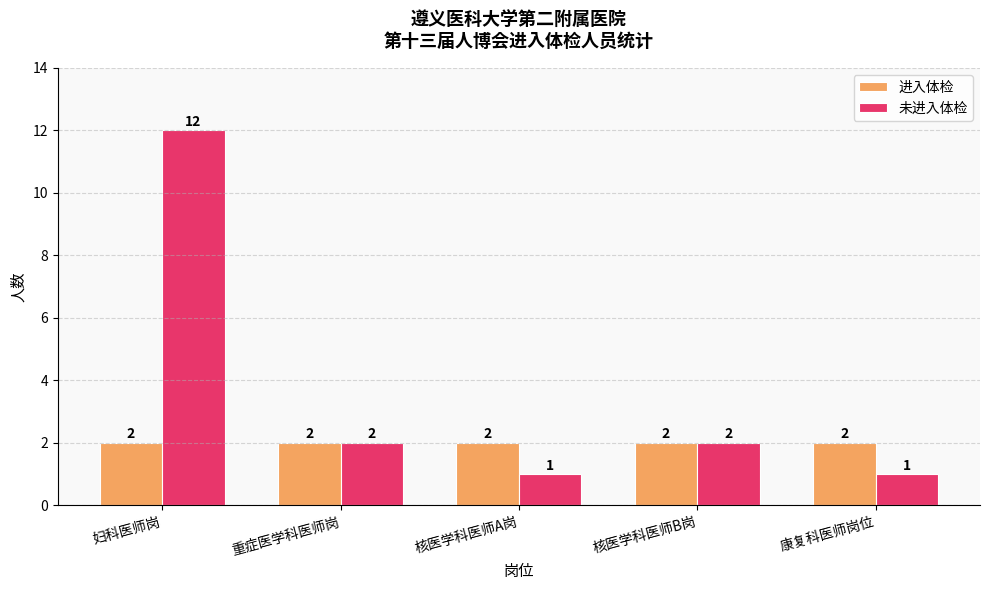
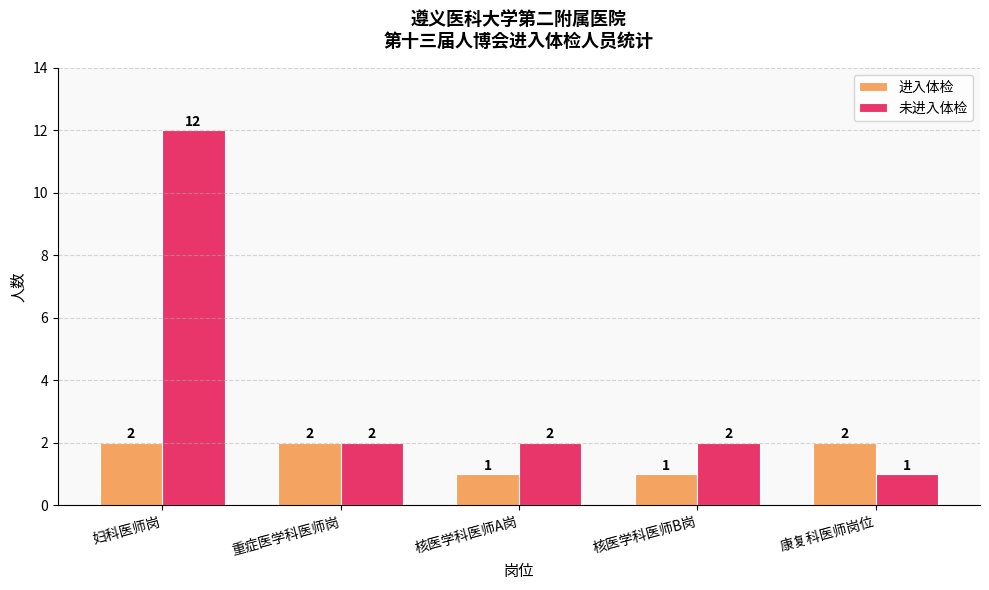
  {
    "进入体检": {
      "妇科医师岗": 2,
      "重症医学科医师岗": 2,
-     "核医学科医师A岗": 2,
-     "核医学科医师B岗": 2,
+     "核医学科医师A岗": 1,
+     "核医学科医师B岗": 1,
      "康复科医师岗位": 2
    },
    "未进入体检": {
      "妇科医师岗": 12,
      "重症医学科医师岗": 2,
-     "核医学科医师A岗": 1,
+     "核医学科医师A岗": 2,
      "核医学科医师B岗": 2,
      "康复科医师岗位": 1
    }
  }
